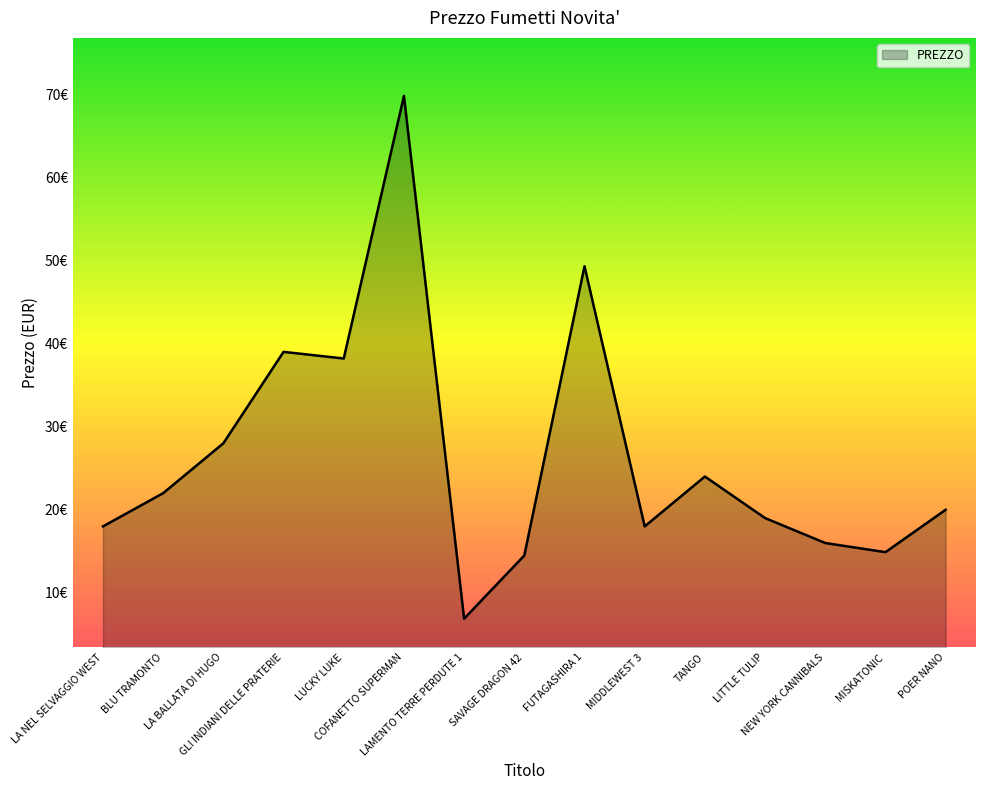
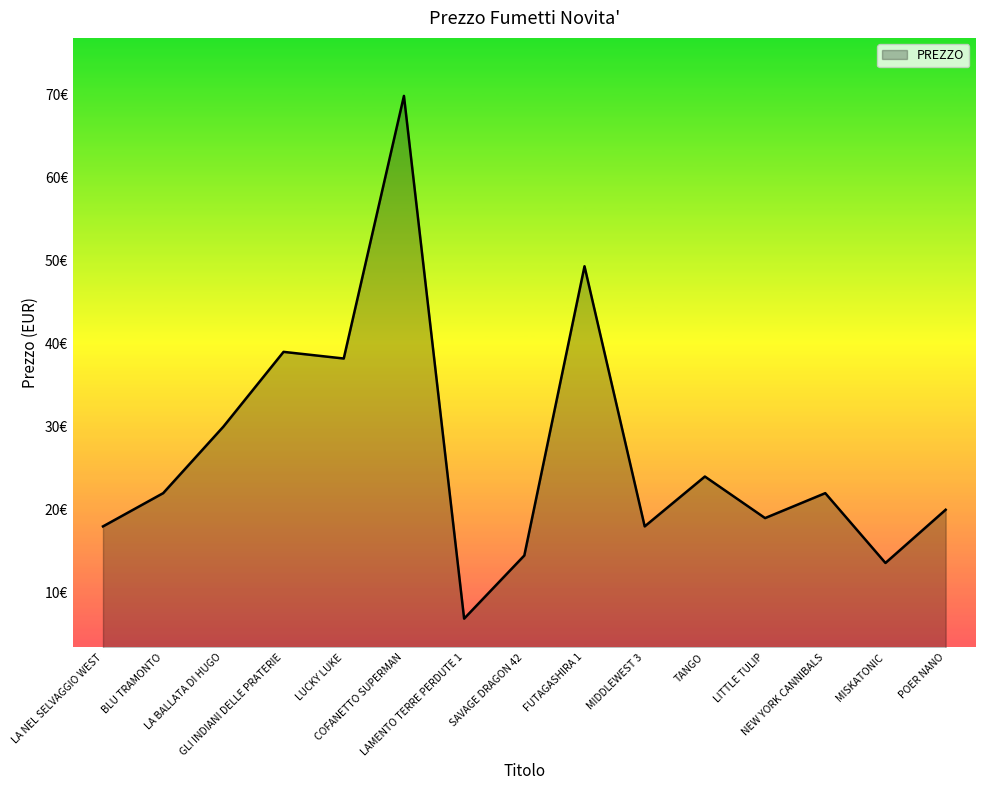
  {
    "LA NEL SELVAGGIO WEST": "18€",
    "BLU TRAMONTO": "22€",
-   "LA BALLATA DI HUGO": "28€",
+   "LA BALLATA DI HUGO": "30€",
    "GLI INDIANI DELLE PRATERIE": "39€",
    "LUCKY LUKE": "38€",
    "COFANETTO SUPERMAN": "70€",
    "LAMENTO TERRE PERDUTE 1": "7€",
    "SAVAGE DRAGON 42": "15€",
    "FUTAGASHIRA 1": "49€",
    "MIDDLEWEST 3": "18€",
    "TANGO": "24€",
    "LITTLE TULIP": "19€",
-   "NEW YORK CANNIBALS": "16€",
-   "MISKATONIC": "15€",
+   "NEW YORK CANNIBALS": "22€",
+   "MISKATONIC": "14€",
    "POER NANO": "20€"
  }
